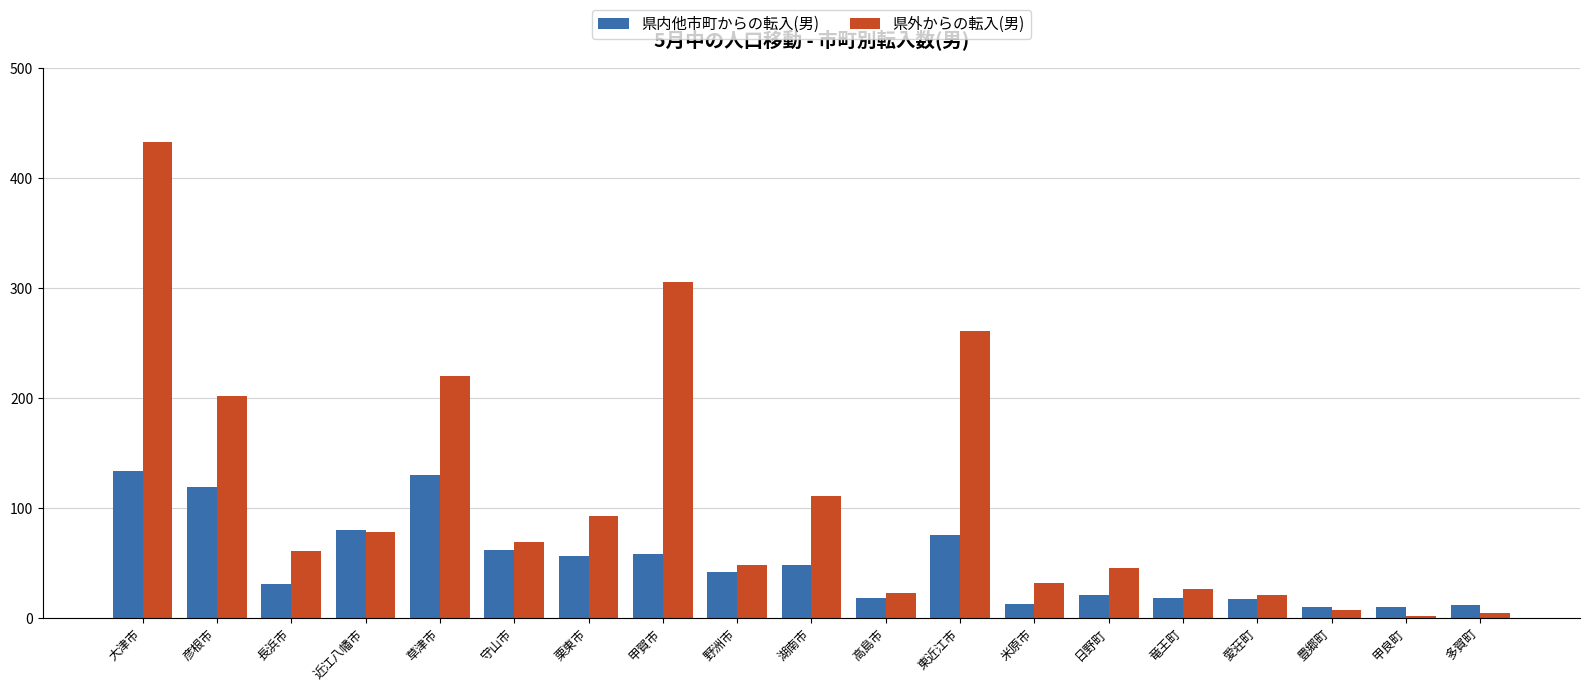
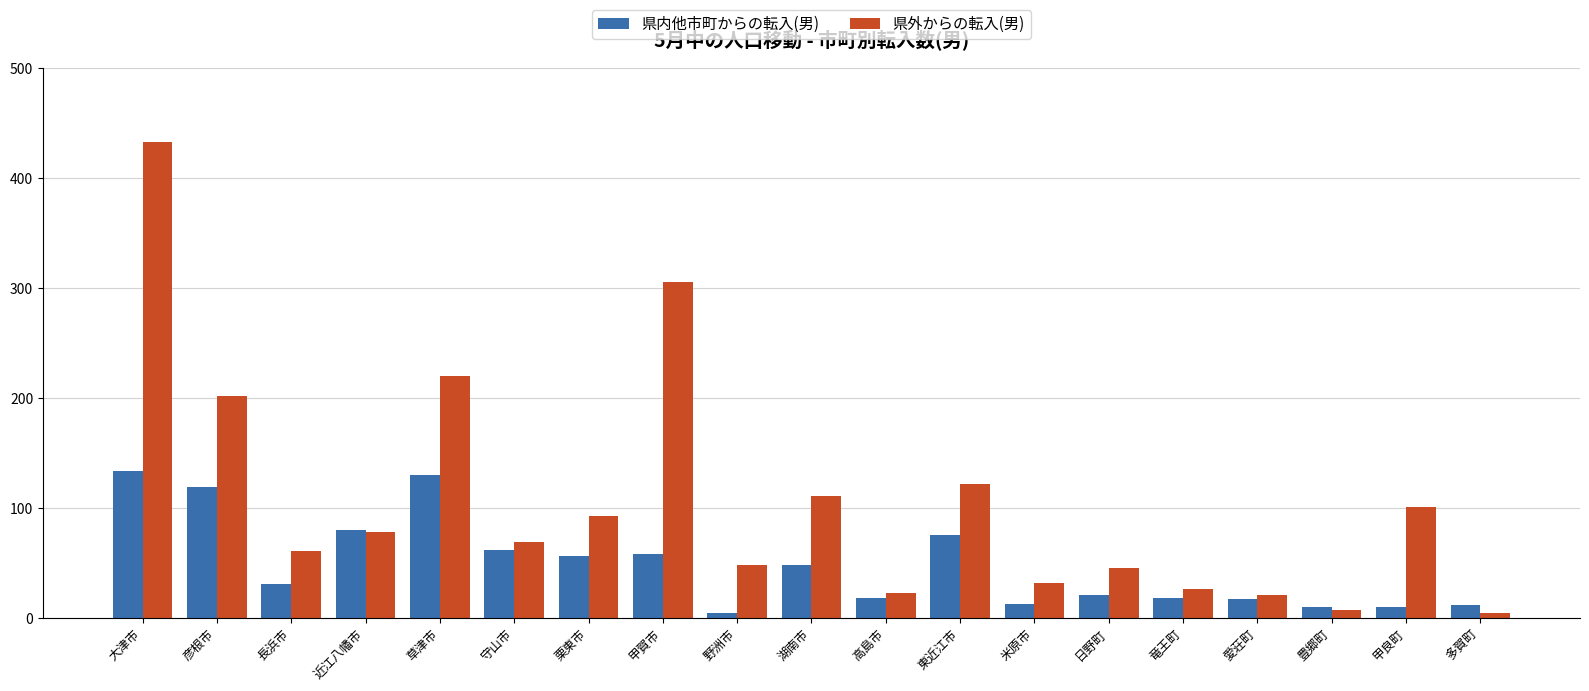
  {
    "県内他市町からの転入(男)": {
      "大津市": 134,
      "彦根市": 119,
      "長浜市": 31,
      "近江八幡市": 80,
      "草津市": 130,
      "守山市": 62,
      "栗東市": 56,
      "甲賀市": 58,
-     "野洲市": 42,
+     "野洲市": 4,
      "湖南市": 48,
      "高島市": 18,
      "東近江市": 75,
      "米原市": 13,
      "日野町": 21,
      "竜王町": 18,
      "愛荘町": 17,
      "豊郷町": 10,
      "甲良町": 10,
      "多賀町": 12
    },
    "県外からの転入(男)": {
      "大津市": 433,
      "彦根市": 202,
      "長浜市": 61,
      "近江八幡市": 78,
      "草津市": 220,
      "守山市": 69,
      "栗東市": 93,
      "甲賀市": 305,
      "野洲市": 48,
      "湖南市": 111,
      "高島市": 23,
-     "東近江市": 261,
+     "東近江市": 122,
      "米原市": 32,
      "日野町": 45,
      "竜王町": 26,
      "愛荘町": 21,
      "豊郷町": 7,
-     "甲良町": 2,
+     "甲良町": 101,
      "多賀町": 4
    }
  }
